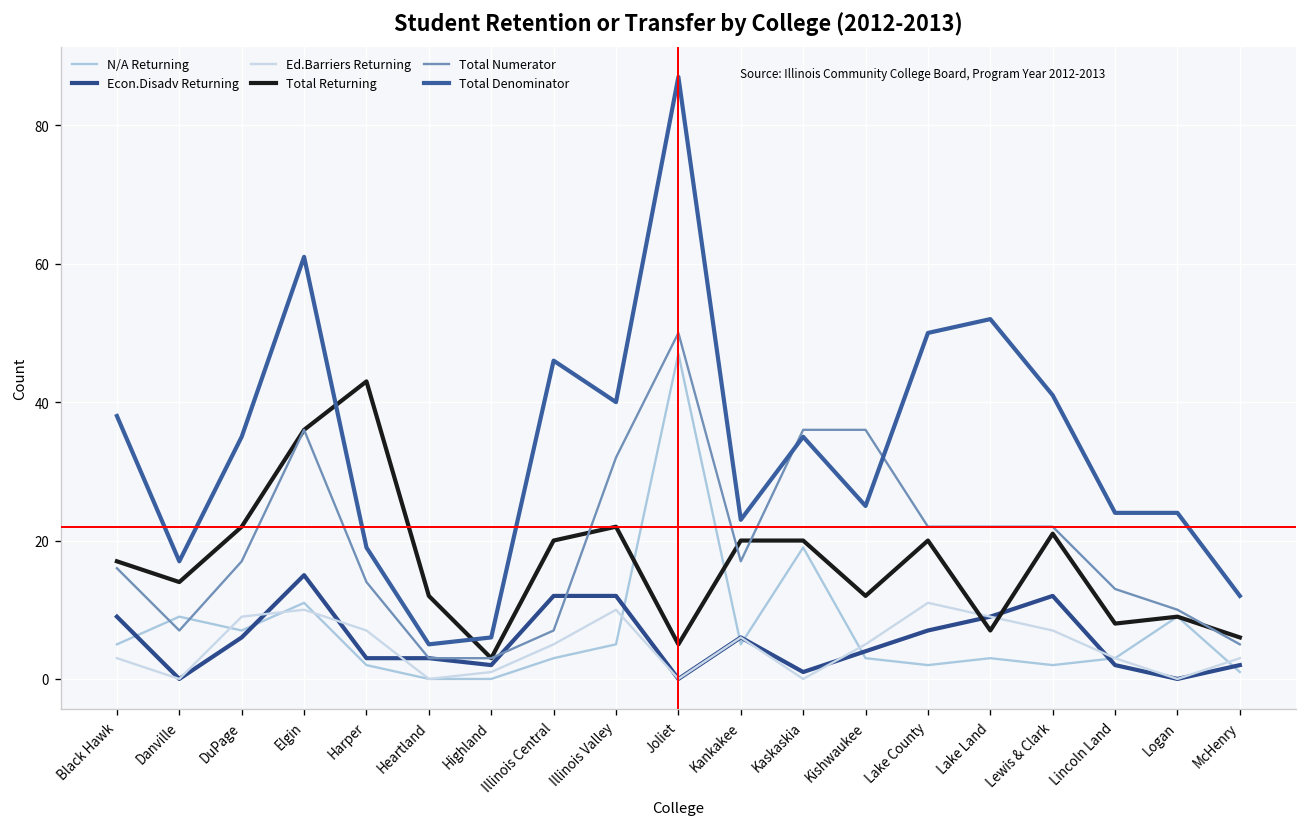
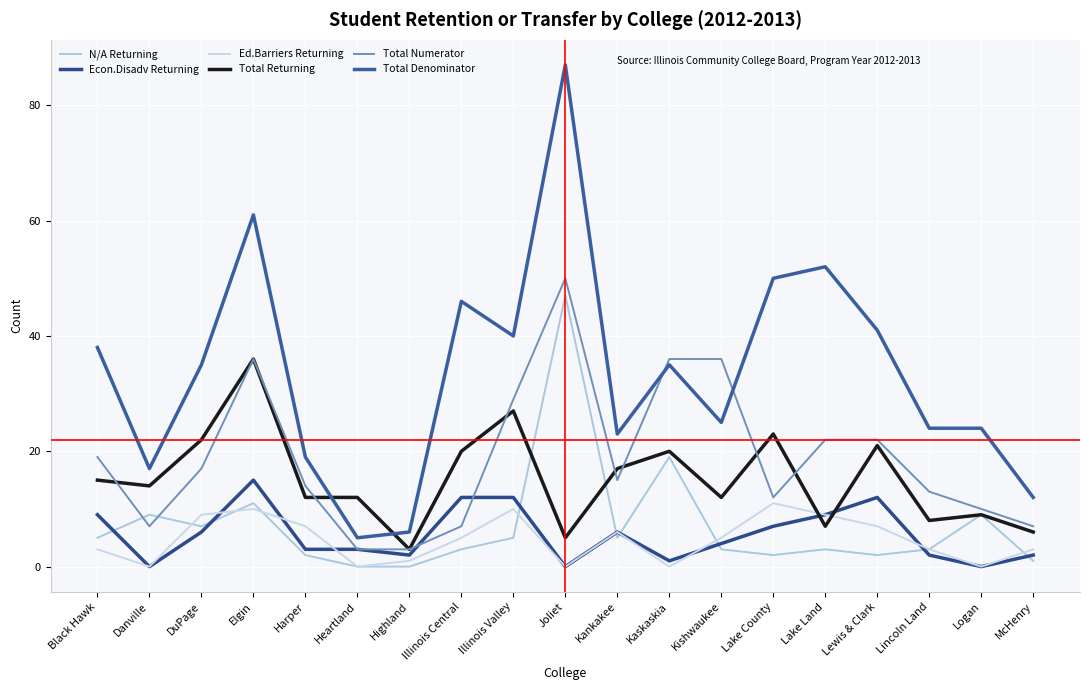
  {
    "Total Returning": {
-     "Black Hawk": 17,
+     "Black Hawk": 15,
      "Danville": 14,
      "DuPage": 22,
-     "Harper": 43,
+     "Harper": 12,
      "Heartland": 12,
      "Illinois Central": 20,
-     "Illinois Valley": 22,
+     "Illinois Valley": 27,
      "Joliet": 5,
-     "Kankakee": 20,
+     "Kankakee": 17,
      "Kaskaskia": 20,
      "Kishwaukee": 12,
-     "Lake County": 20,
+     "Lake County": 23,
      "Lake Land": 7,
      "Lewis & Clark": 21,
      "Lincoln Land": 8,
      "McHenry": 6
    },
    "Total Numerator": {
-     "Black Hawk": 16,
+     "Black Hawk": 19,
      "Danville": 7,
      "DuPage": 17,
      "Harper": 14,
      "Illinois Central": 7,
-     "Illinois Valley": 32,
+     "Illinois Valley": 29,
      "Joliet": 50,
-     "Kankakee": 17,
+     "Kankakee": 15,
      "Kaskaskia": 36,
      "Kishwaukee": 36,
-     "Lake County": 22,
+     "Lake County": 12,
      "Lake Land": 22,
      "Lewis & Clark": 22,
      "Lincoln Land": 13,
      "Logan": 10,
-     "McHenry": 5
+     "McHenry": 7
    }
  }
